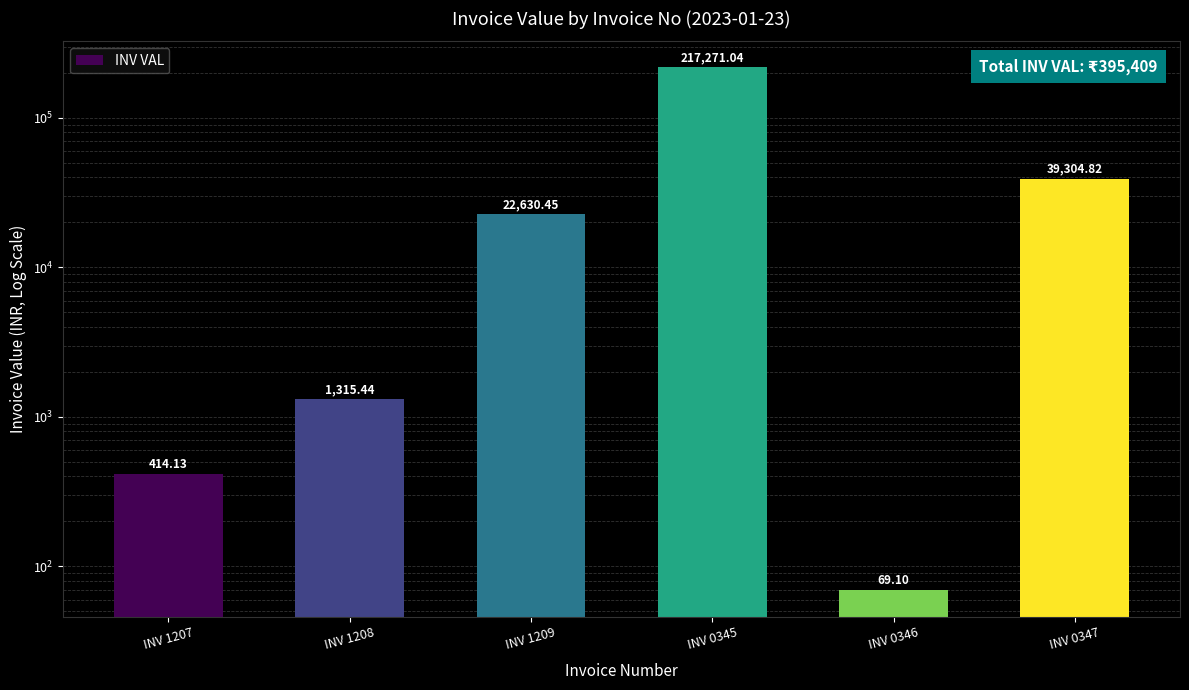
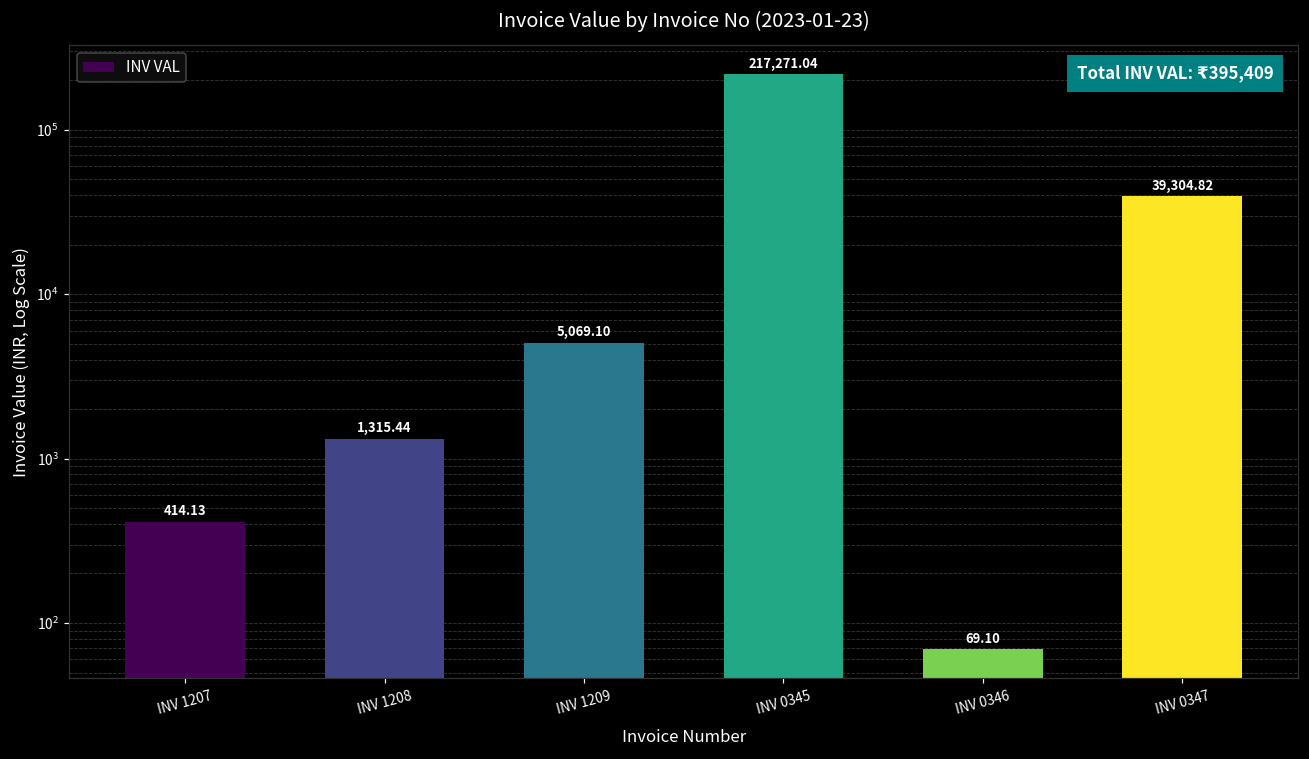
  {
    "INV 1207": "414.13",
    "INV 1208": "1,315.44",
-   "INV 1209": "22,630.45",
+   "INV 1209": "5,069.10",
    "INV 0345": "217,271.04",
    "INV 0346": "69.10",
    "INV 0347": "39,304.82"
  }
